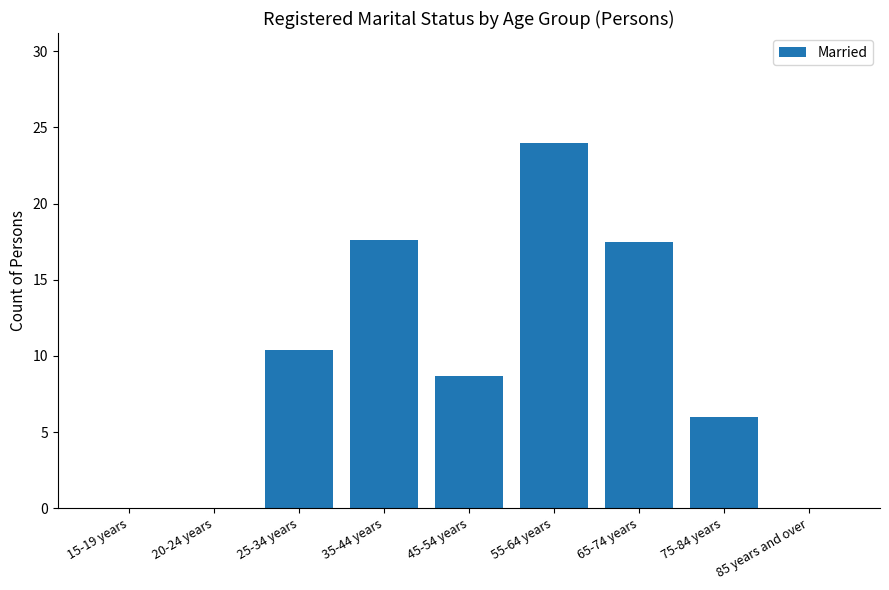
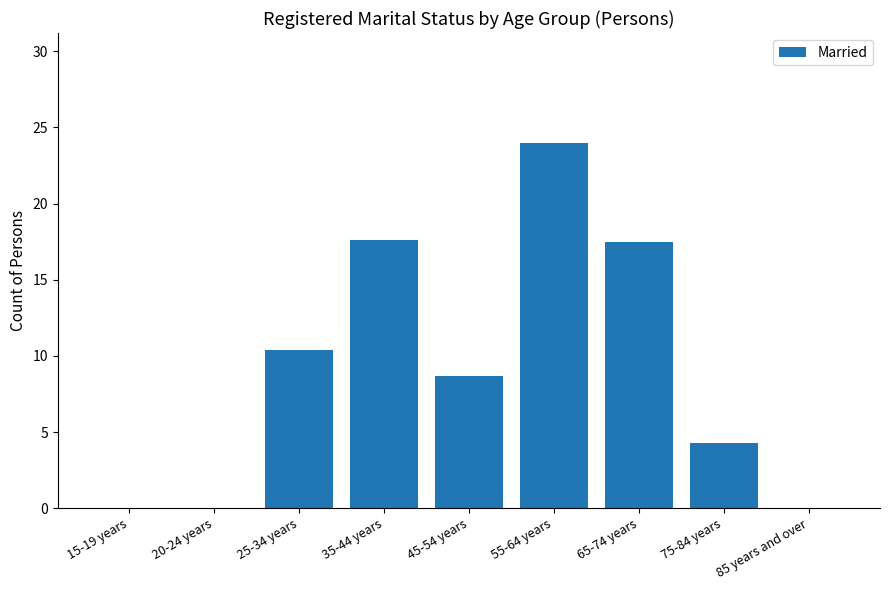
  {
    "15-19 years": 0.0,
    "20-24 years": 0.0,
    "25-34 years": 10.4,
    "35-44 years": 17.6,
    "45-54 years": 8.7,
    "55-64 years": 24.0,
    "65-74 years": 17.5,
-   "75-84 years": 6.0,
+   "75-84 years": 4.3,
    "85 years and over": 0.0
  }
